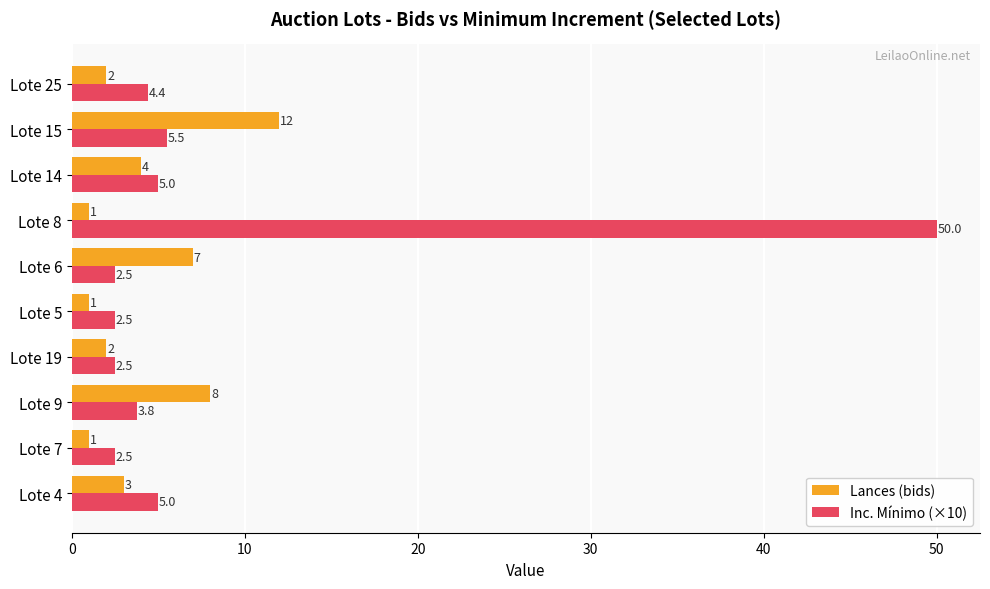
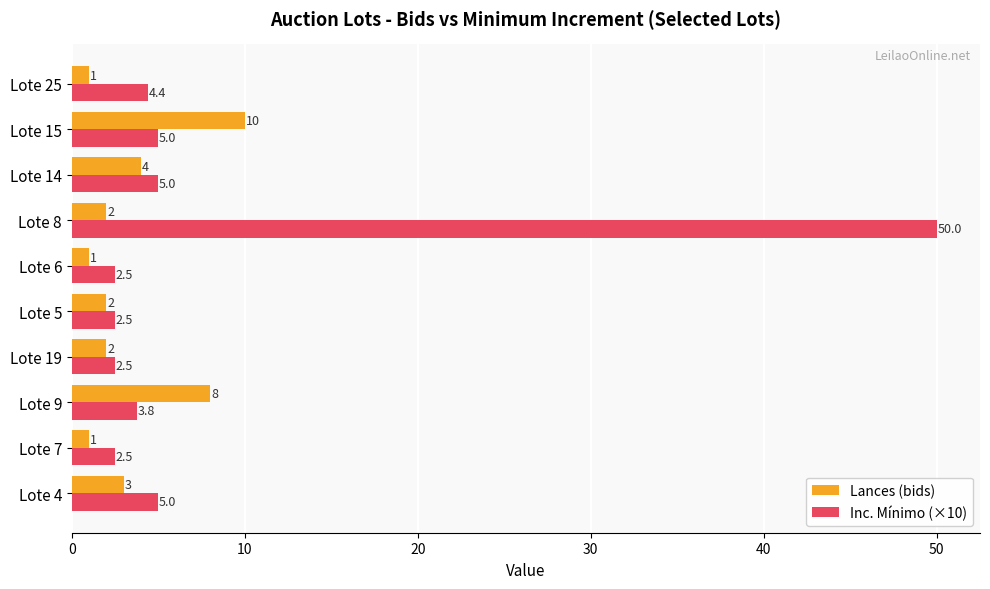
  {
    "Lances (bids)": {
-     "Lote 25": 2,
-     "Lote 15": 12,
+     "Lote 25": 1,
+     "Lote 15": 10,
      "Lote 14": 4,
-     "Lote 8": 1,
-     "Lote 6": 7,
-     "Lote 5": 1,
+     "Lote 8": 2,
+     "Lote 6": 1,
+     "Lote 5": 2,
      "Lote 19": 2,
      "Lote 9": 8,
      "Lote 7": 1,
      "Lote 4": 3
    },
    "Inc. Mínimo (×10)": {
      "Lote 25": 4.4,
-     "Lote 15": 5.5,
+     "Lote 15": 5.0,
      "Lote 14": 5.0,
      "Lote 8": 50.0,
      "Lote 6": 2.5,
      "Lote 5": 2.5,
      "Lote 19": 2.5,
      "Lote 9": 3.8,
      "Lote 7": 2.5,
      "Lote 4": 5.0
    }
  }
